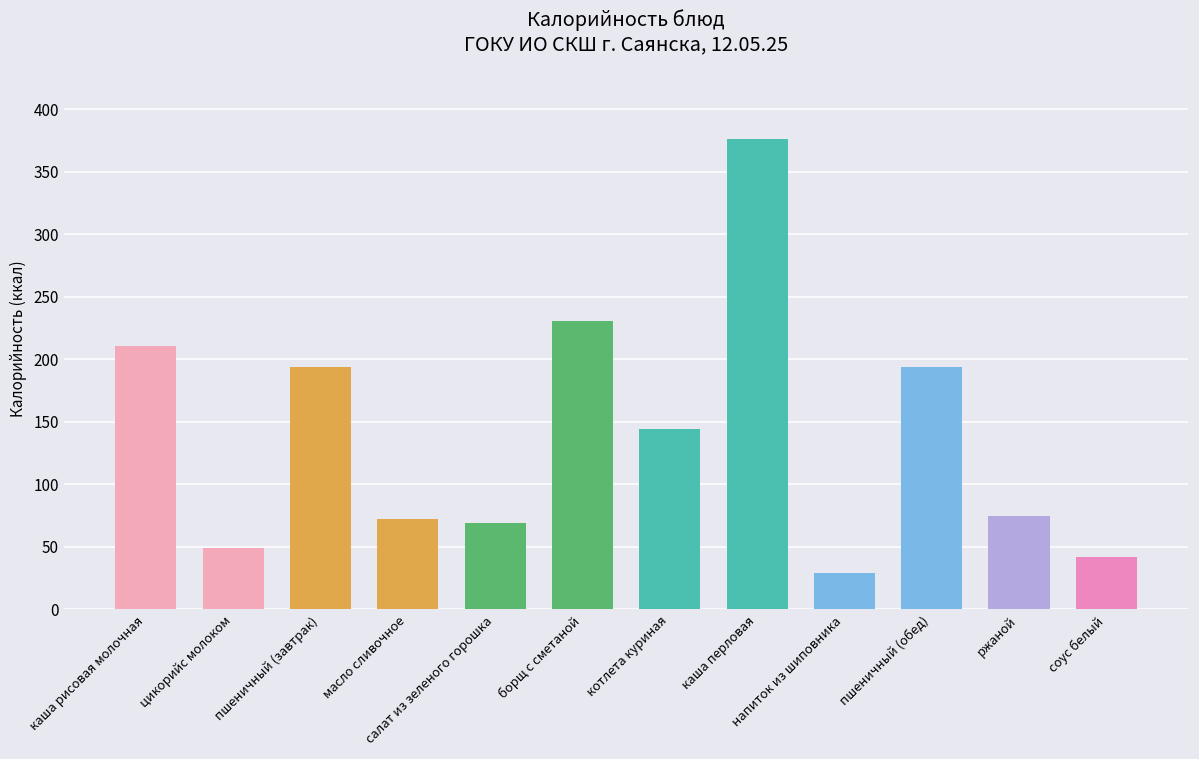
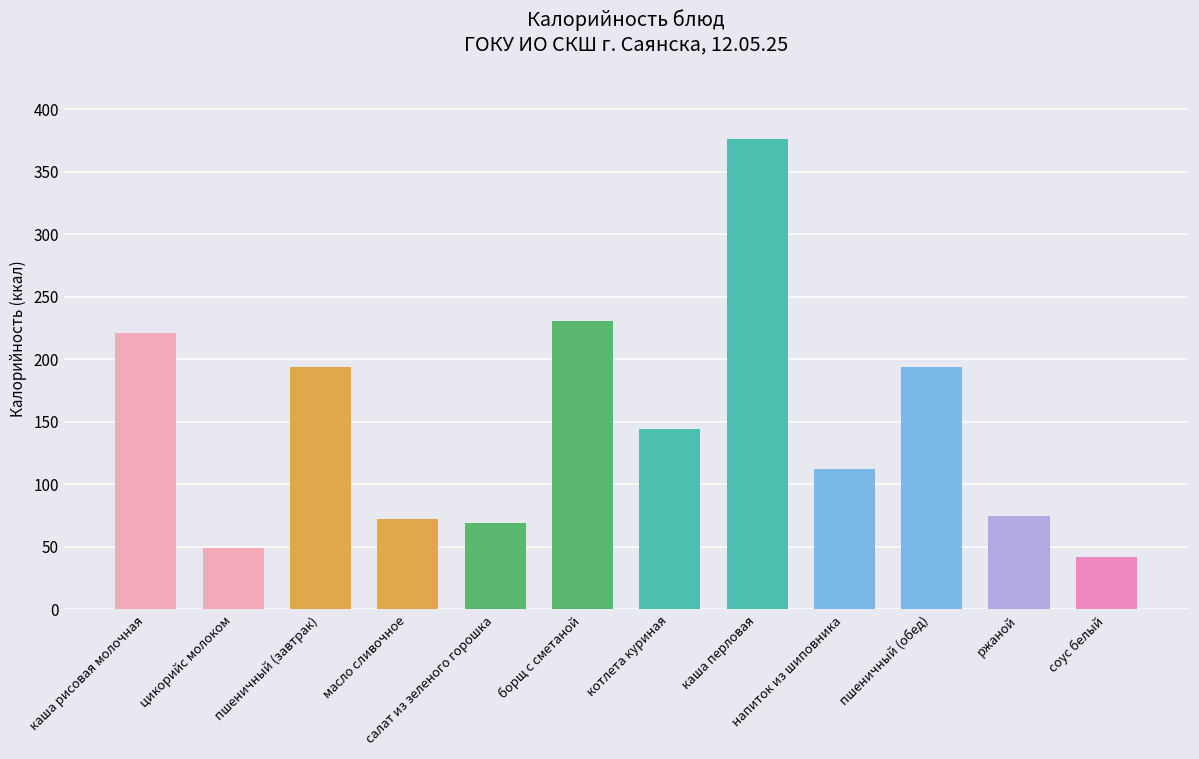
  {
-   "каша рисовая молочная": 211,
+   "каша рисовая молочная": 221,
    "цикорийс молоком": 49,
    "пшеничный (завтрак)": 194,
    "масло сливочное": 72,
    "салат из зеленого горошка": 69,
    "борщ с сметаной": 231,
    "котлета куриная": 144,
    "каша перловая": 376,
-   "напиток из шиповника": 29,
+   "напиток из шиповника": 112,
    "пшеничный (обед)": 194,
    "ржаной": 75,
    "соус белый": 42
  }
